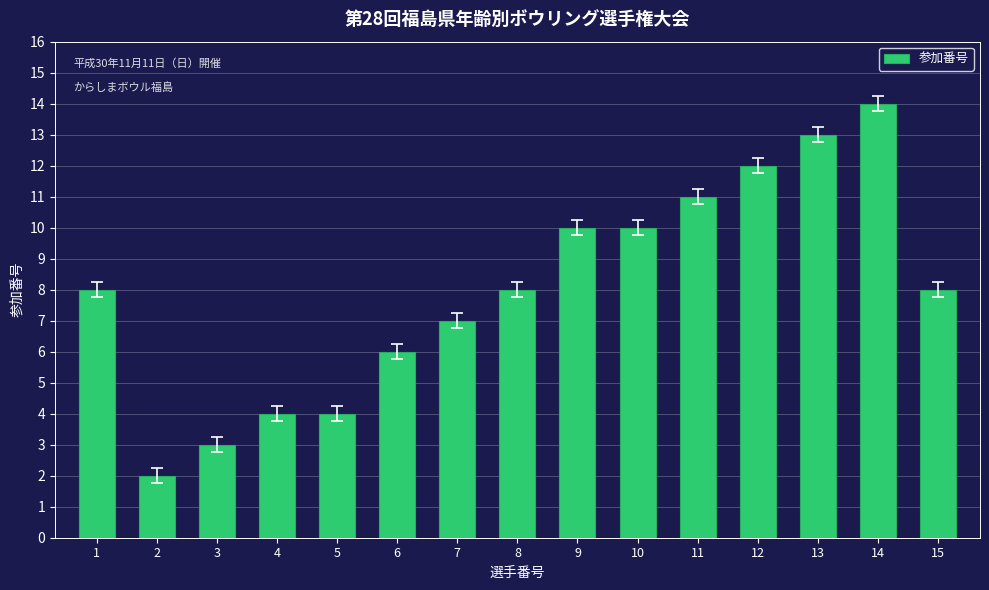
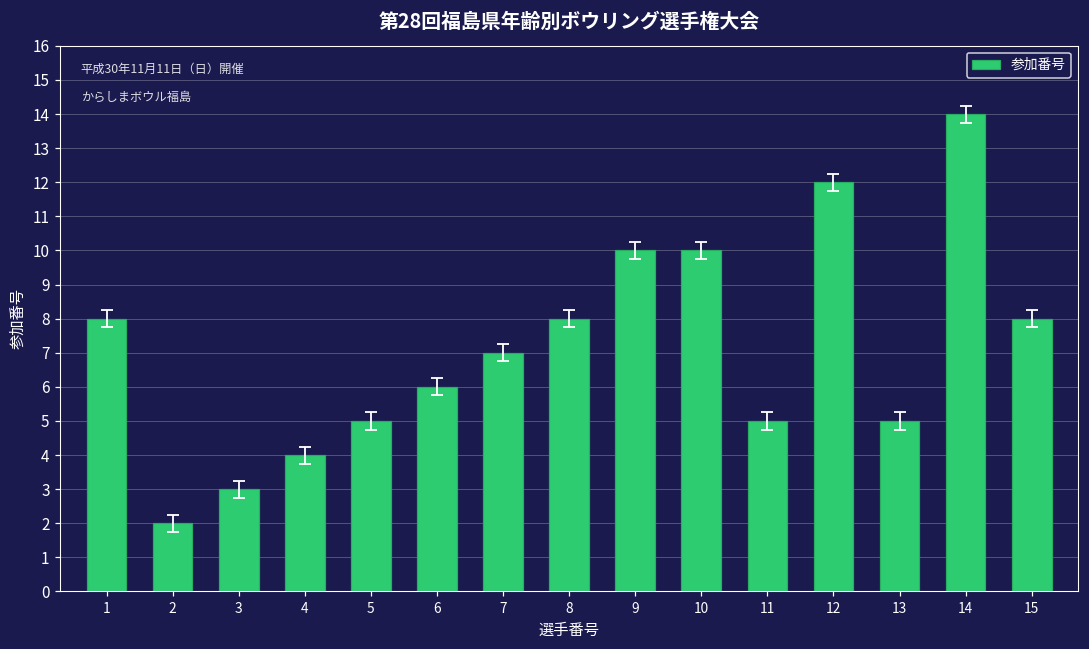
  {
    "参加番号": {
      "1": 8,
      "2": 2,
      "3": 3,
      "4": 4,
-     "5": 4,
+     "5": 5,
      "6": 6,
      "7": 7,
      "8": 8,
      "9": 10,
      "10": 10,
-     "11": 11,
+     "11": 5,
      "12": 12,
-     "13": 13,
+     "13": 5,
      "14": 14,
      "15": 8
    }
  }
